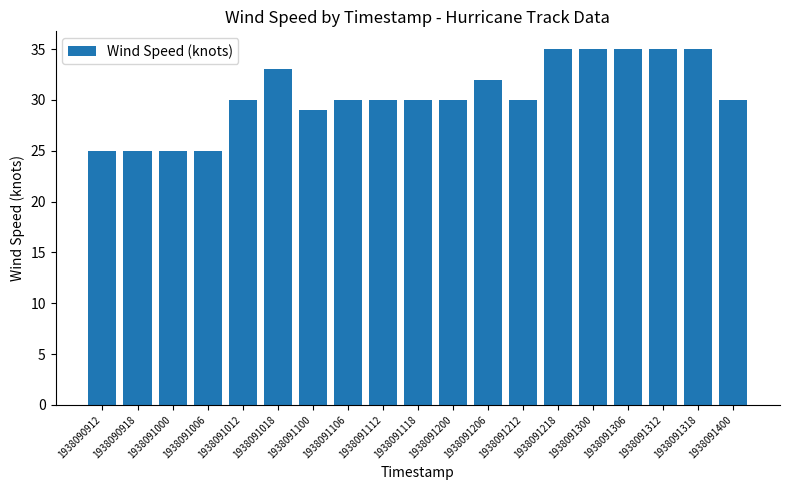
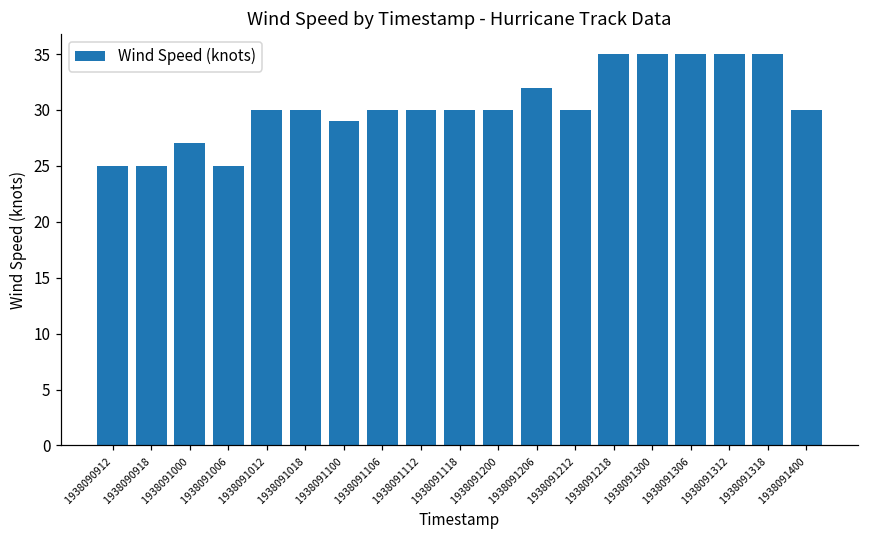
  {
    "1938090912": 25,
    "1938090918": 25,
-   "1938091000": 25,
+   "1938091000": 27,
    "1938091006": 25,
    "1938091012": 30,
-   "1938091018": 33,
+   "1938091018": 30,
    "1938091100": 29,
    "1938091106": 30,
    "1938091112": 30,
    "1938091118": 30,
    "1938091200": 30,
    "1938091206": 32,
    "1938091212": 30,
    "1938091218": 35,
    "1938091300": 35,
    "1938091306": 35,
    "1938091312": 35,
    "1938091318": 35,
    "1938091400": 30
  }
